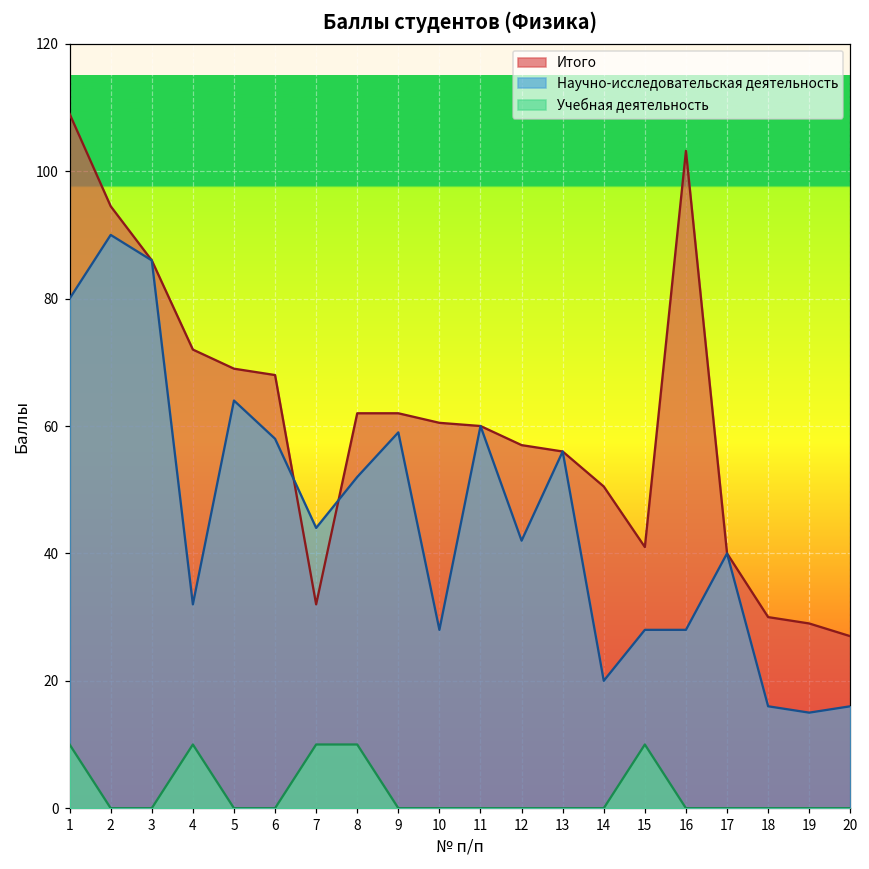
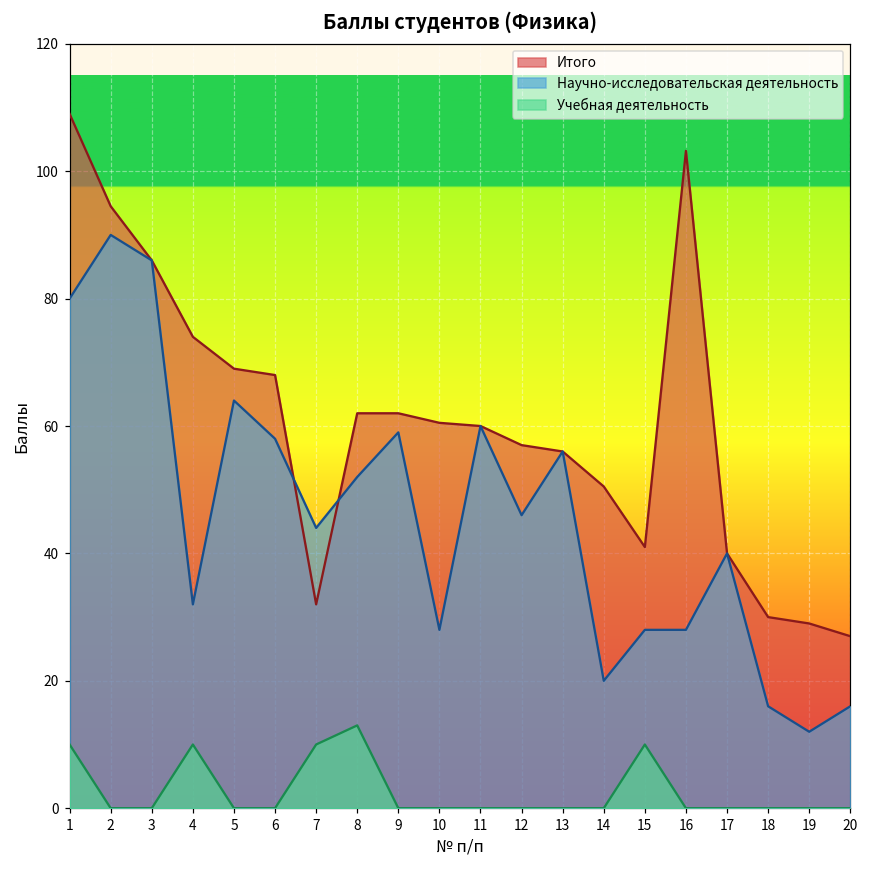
  {
    "Итого": {
      "1": 109,
      "2": 95,
-     "4": 72,
+     "4": 74,
      "5": 69,
      "6": 68,
      "7": 32,
      "8": 62,
      "9": 62,
      "10": 61,
      "12": 57,
      "14": 51,
      "15": 41,
      "16": 103,
      "18": 30,
      "19": 29,
      "20": 27
    },
    "Научно-исследовательская деятельность": {
      "1": 80,
      "2": 90,
      "4": 32,
      "5": 64,
      "6": 58,
      "7": 44,
      "8": 52,
      "9": 59,
      "10": 28,
-     "12": 42,
+     "12": 46,
      "14": 20,
      "15": 28,
      "16": 28,
      "18": 16,
-     "19": 15,
+     "19": 12,
      "20": 16
    },
    "Учебная деятельность": {
      "1": 10,
      "2": 0,
      "3": 0,
      "4": 10,
      "5": 0,
      "6": 0,
      "7": 10,
-     "8": 10,
+     "8": 13,
      "9": 0,
      "10": 0,
      "11": 0,
      "12": 0,
      "13": 0,
      "14": 0,
      "15": 10,
      "16": 0,
      "17": 0,
      "18": 0,
      "19": 0,
      "20": 0
    }
  }
